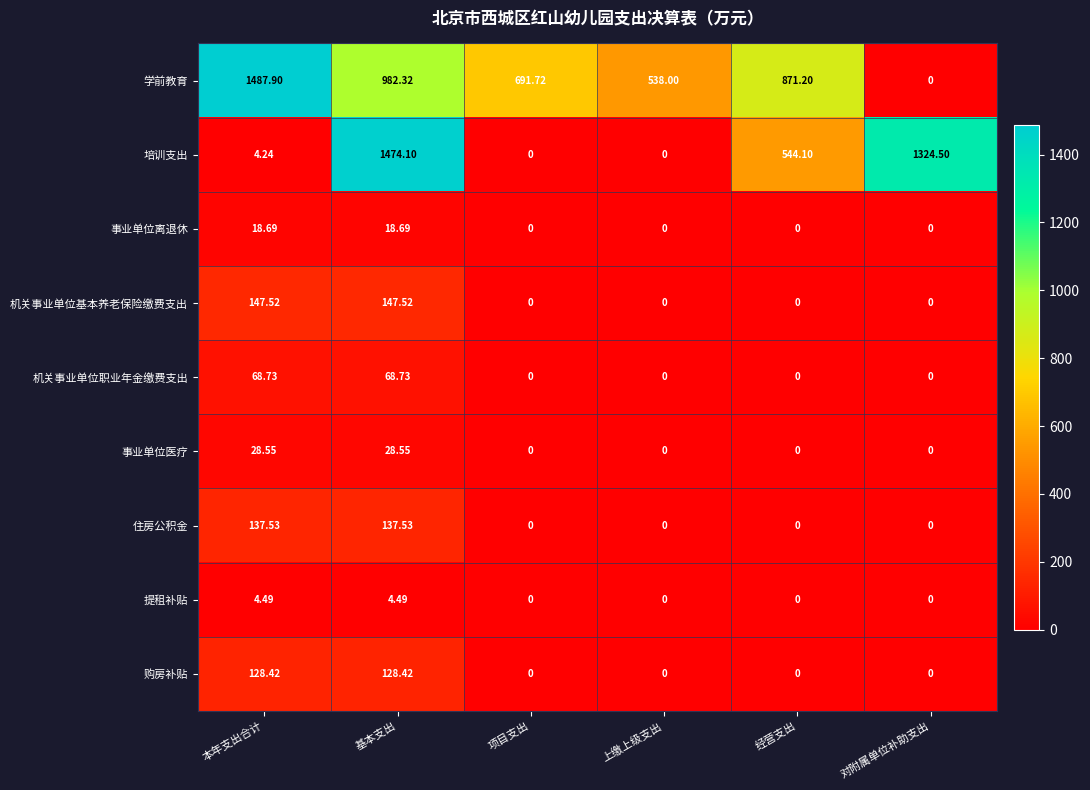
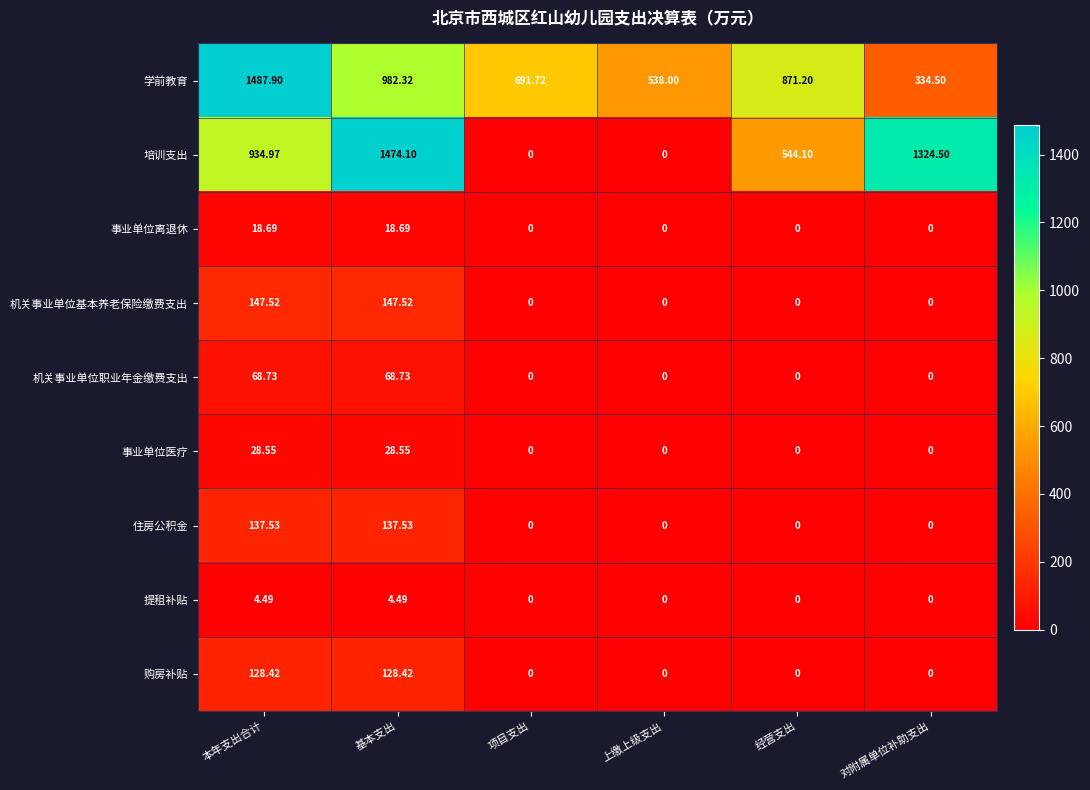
  {
    "学前教育": {
      "本年支出合计": 1487.90,
      "基本支出": 982.32,
      "项目支出": 691.72,
      "上缴上级支出": 538.00,
      "经营支出": 871.20,
-     "对附属单位补助支出": 0
+     "对附属单位补助支出": 334.50
    },
    "培训支出": {
-     "本年支出合计": 4.24,
+     "本年支出合计": 934.97,
      "基本支出": 1474.10,
      "项目支出": 0,
      "上缴上级支出": 0,
      "经营支出": 544.10,
      "对附属单位补助支出": 1324.50
    },
    "事业单位离退休": {
      "本年支出合计": 18.69,
      "基本支出": 18.69,
      "项目支出": 0,
      "上缴上级支出": 0,
      "经营支出": 0,
      "对附属单位补助支出": 0
    },
    "机关事业单位基本养老保险缴费支出": {
      "本年支出合计": 147.52,
      "基本支出": 147.52,
      "项目支出": 0,
      "上缴上级支出": 0,
      "经营支出": 0,
      "对附属单位补助支出": 0
    },
    "机关事业单位职业年金缴费支出": {
      "本年支出合计": 68.73,
      "基本支出": 68.73,
      "项目支出": 0,
      "上缴上级支出": 0,
      "经营支出": 0,
      "对附属单位补助支出": 0
    },
    "事业单位医疗": {
      "本年支出合计": 28.55,
      "基本支出": 28.55,
      "项目支出": 0,
      "上缴上级支出": 0,
      "经营支出": 0,
      "对附属单位补助支出": 0
    },
    "住房公积金": {
      "本年支出合计": 137.53,
      "基本支出": 137.53,
      "项目支出": 0,
      "上缴上级支出": 0,
      "经营支出": 0,
      "对附属单位补助支出": 0
    },
    "提租补贴": {
      "本年支出合计": 4.49,
      "基本支出": 4.49,
      "项目支出": 0,
      "上缴上级支出": 0,
      "经营支出": 0,
      "对附属单位补助支出": 0
    },
    "购房补贴": {
      "本年支出合计": 128.42,
      "基本支出": 128.42,
      "项目支出": 0,
      "上缴上级支出": 0,
      "经营支出": 0,
      "对附属单位补助支出": 0
    }
  }
